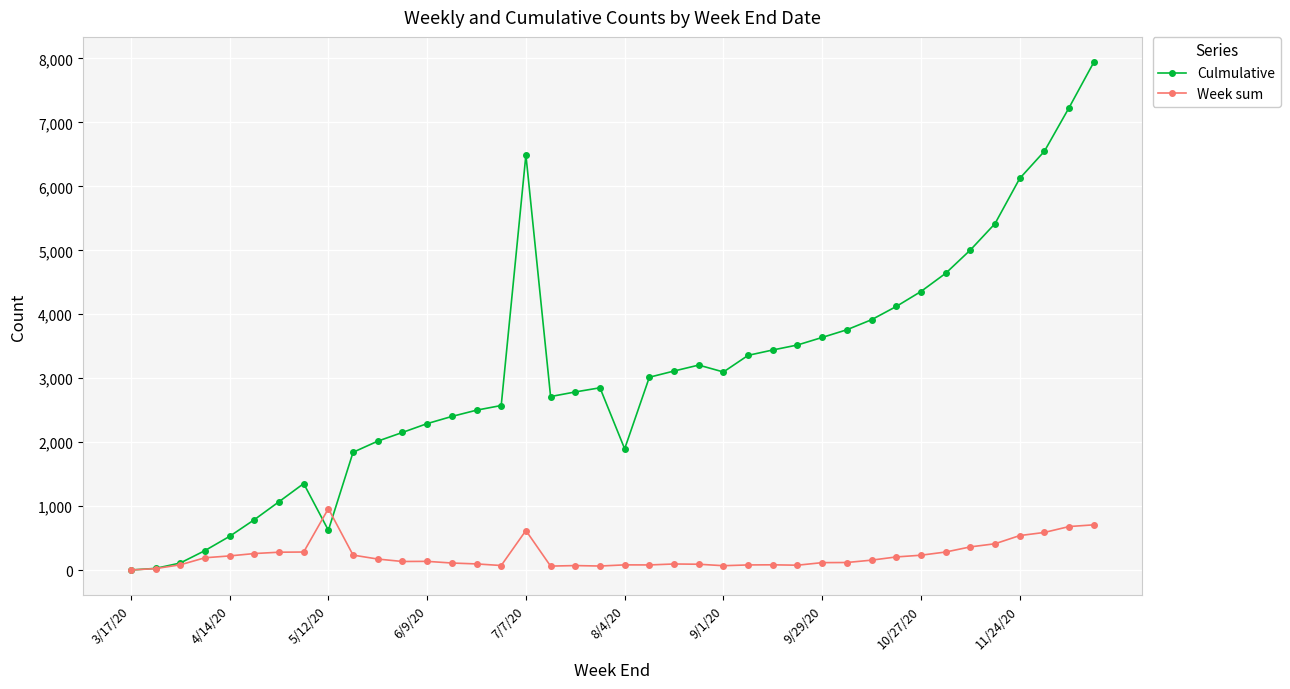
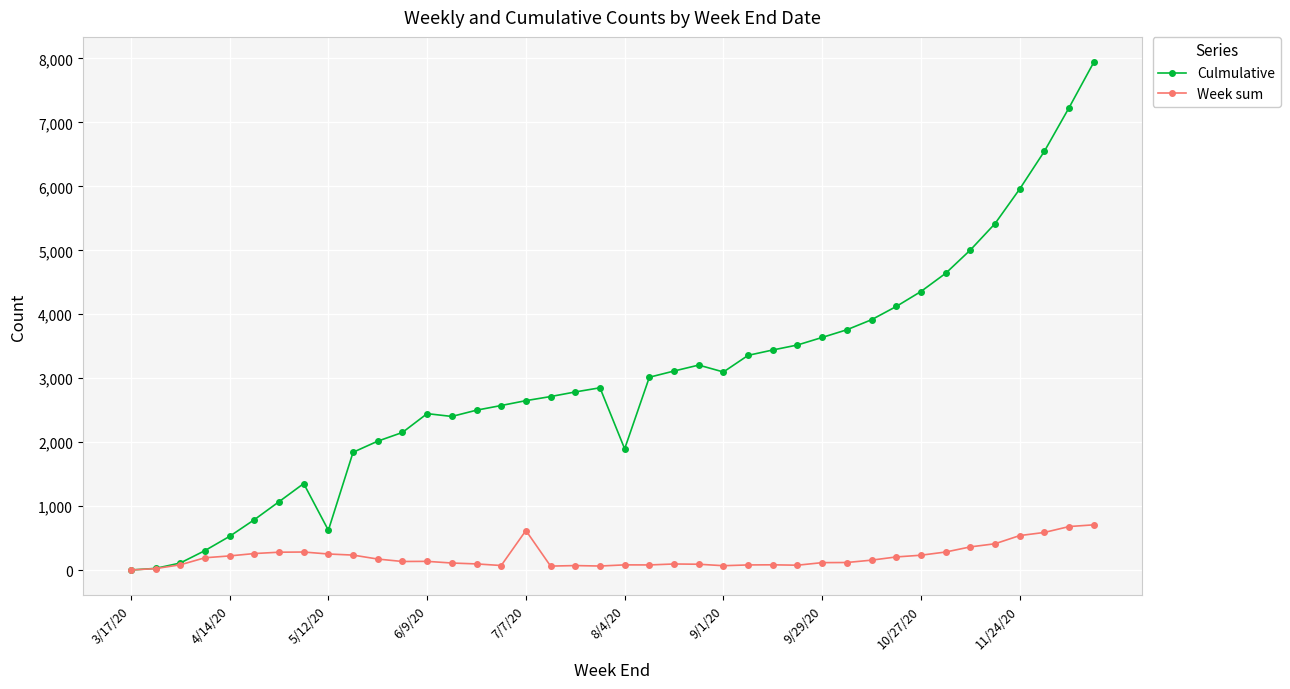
  {
    "Culmulative": {
      "4/14/20": "500",
      "5/12/20": "600",
-     "6/9/20": "2,300",
-     "7/7/20": "6,500",
+     "6/9/20": "2,400",
+     "7/7/20": "2,700",
      "8/4/20": "1,900",
      "9/1/20": "3,100",
      "9/29/20": "3,600",
      "10/27/20": "4,400",
-     "11/24/20": "6,100"
+     "11/24/20": "6,000"
    },
    "Week sum": {
      "4/14/20": "200",
-     "5/12/20": "1,000",
+     "5/12/20": "300",
      "6/9/20": "100",
      "7/7/20": "600",
      "8/4/20": "100",
      "9/1/20": "100",
      "9/29/20": "100",
      "10/27/20": "200",
      "11/24/20": "500"
    }
  }
